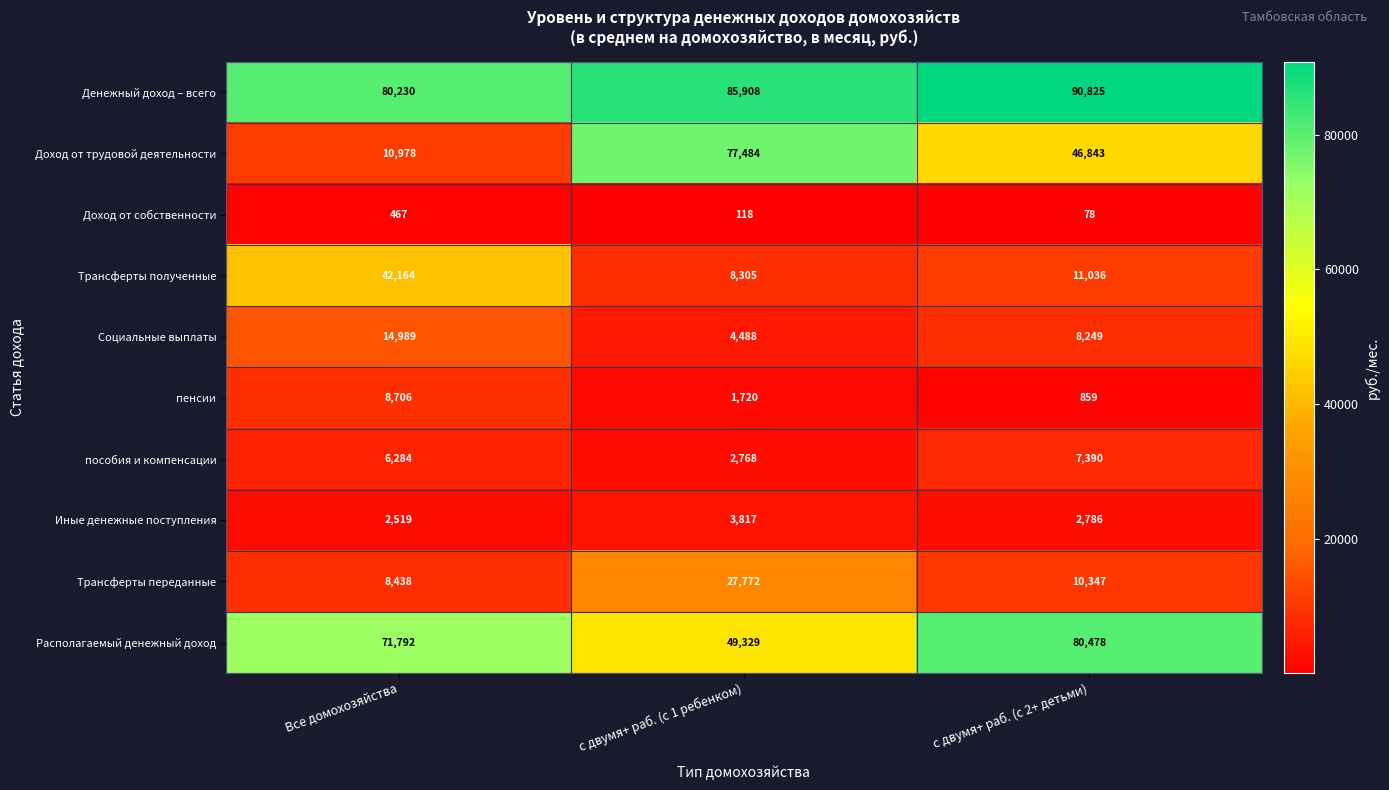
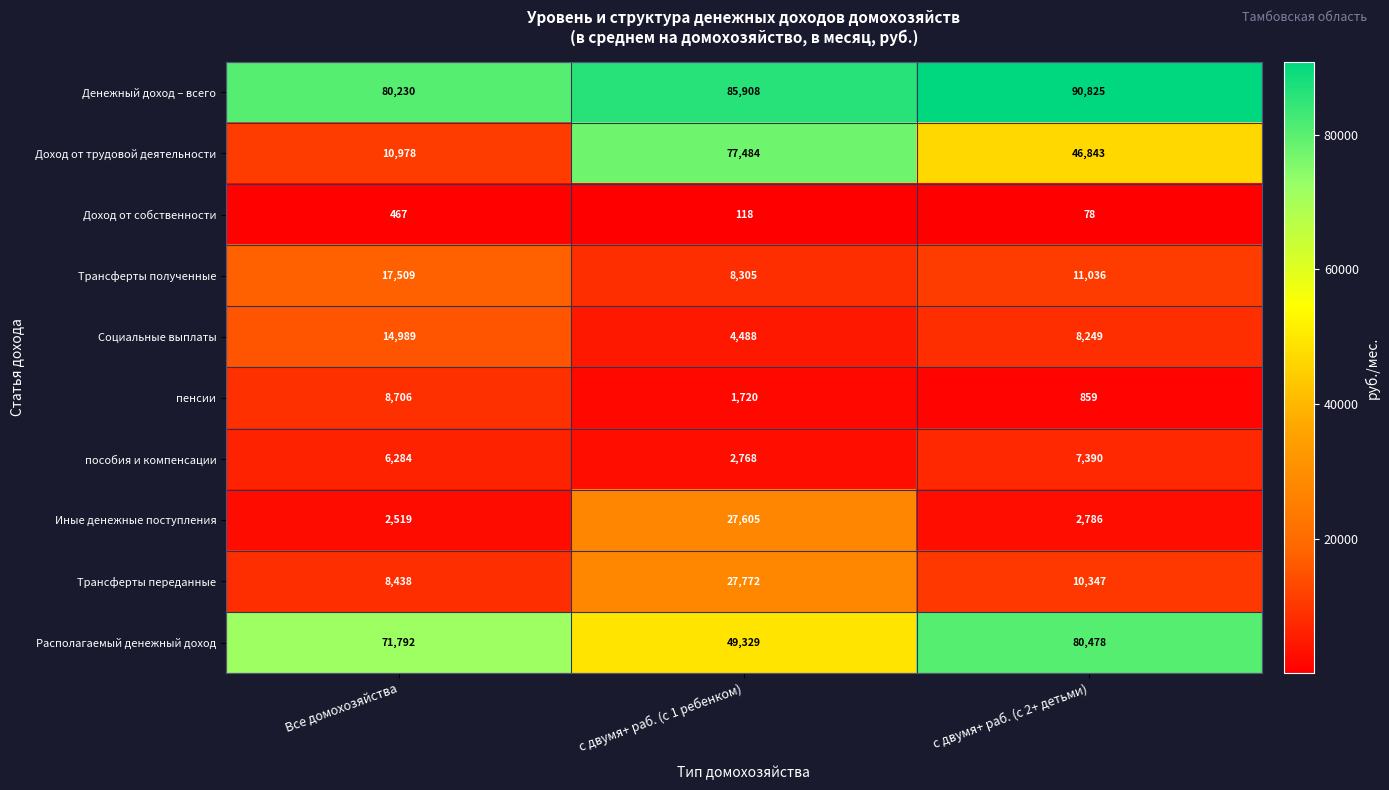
  {
    "Денежный доход – всего": {
      "Все домохозяйства": "80,230",
      "с двумя+ раб. (с 1 ребенком)": "85,908",
      "с двумя+ раб. (с 2+ детьми)": "90,825"
    },
    "Доход от трудовой деятельности": {
      "Все домохозяйства": "10,978",
      "с двумя+ раб. (с 1 ребенком)": "77,484",
      "с двумя+ раб. (с 2+ детьми)": "46,843"
    },
    "Доход от собственности": {
      "Все домохозяйства": "467",
      "с двумя+ раб. (с 1 ребенком)": "118",
      "с двумя+ раб. (с 2+ детьми)": "78"
    },
    "Трансферты полученные": {
-     "Все домохозяйства": "42,164",
+     "Все домохозяйства": "17,509",
      "с двумя+ раб. (с 1 ребенком)": "8,305",
      "с двумя+ раб. (с 2+ детьми)": "11,036"
    },
    "Социальные выплаты": {
      "Все домохозяйства": "14,989",
      "с двумя+ раб. (с 1 ребенком)": "4,488",
      "с двумя+ раб. (с 2+ детьми)": "8,249"
    },
    "пенсии": {
      "Все домохозяйства": "8,706",
      "с двумя+ раб. (с 1 ребенком)": "1,720",
      "с двумя+ раб. (с 2+ детьми)": "859"
    },
    "пособия и компенсации": {
      "Все домохозяйства": "6,284",
      "с двумя+ раб. (с 1 ребенком)": "2,768",
      "с двумя+ раб. (с 2+ детьми)": "7,390"
    },
    "Иные денежные поступления": {
      "Все домохозяйства": "2,519",
-     "с двумя+ раб. (с 1 ребенком)": "3,817",
+     "с двумя+ раб. (с 1 ребенком)": "27,605",
      "с двумя+ раб. (с 2+ детьми)": "2,786"
    },
    "Трансферты переданные": {
      "Все домохозяйства": "8,438",
      "с двумя+ раб. (с 1 ребенком)": "27,772",
      "с двумя+ раб. (с 2+ детьми)": "10,347"
    },
    "Располагаемый денежный доход": {
      "Все домохозяйства": "71,792",
      "с двумя+ раб. (с 1 ребенком)": "49,329",
      "с двумя+ раб. (с 2+ детьми)": "80,478"
    }
  }
